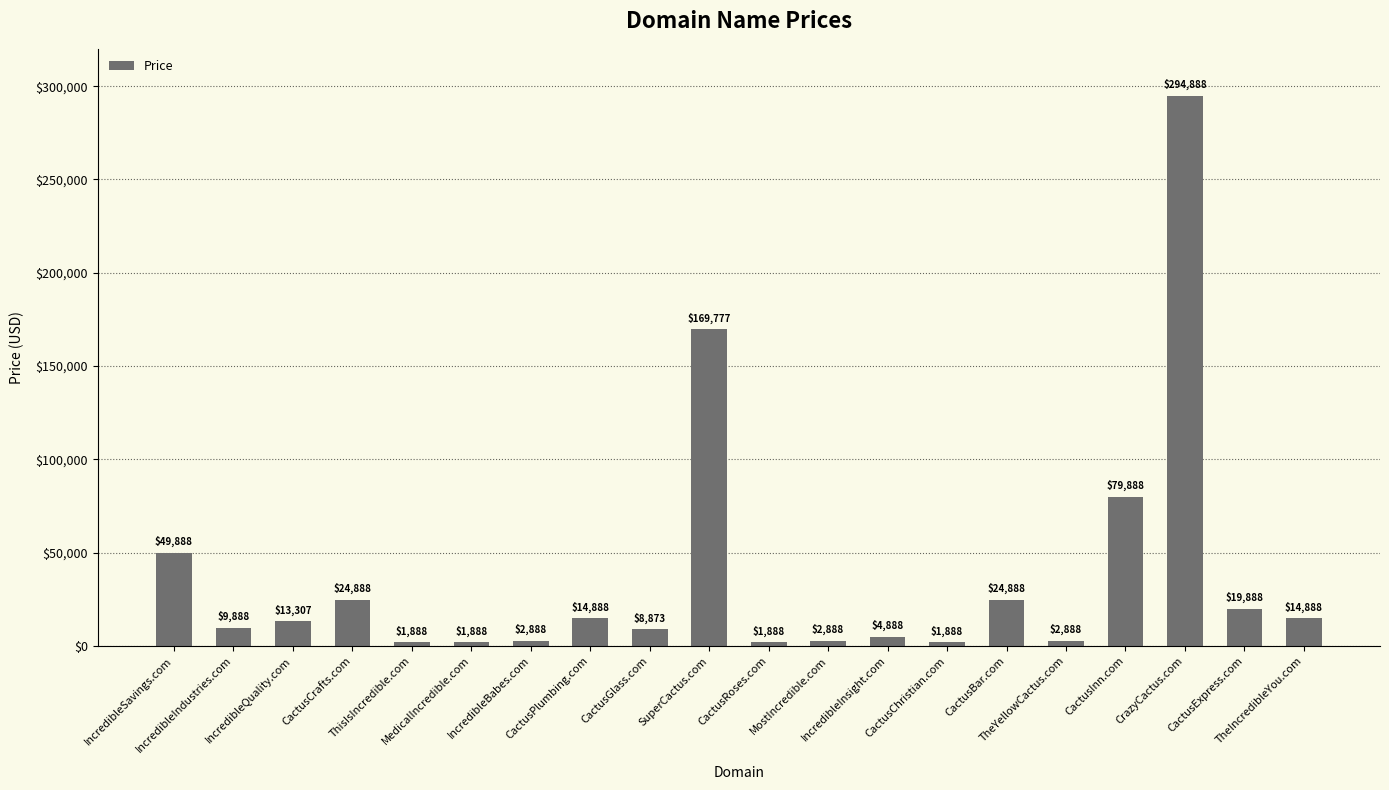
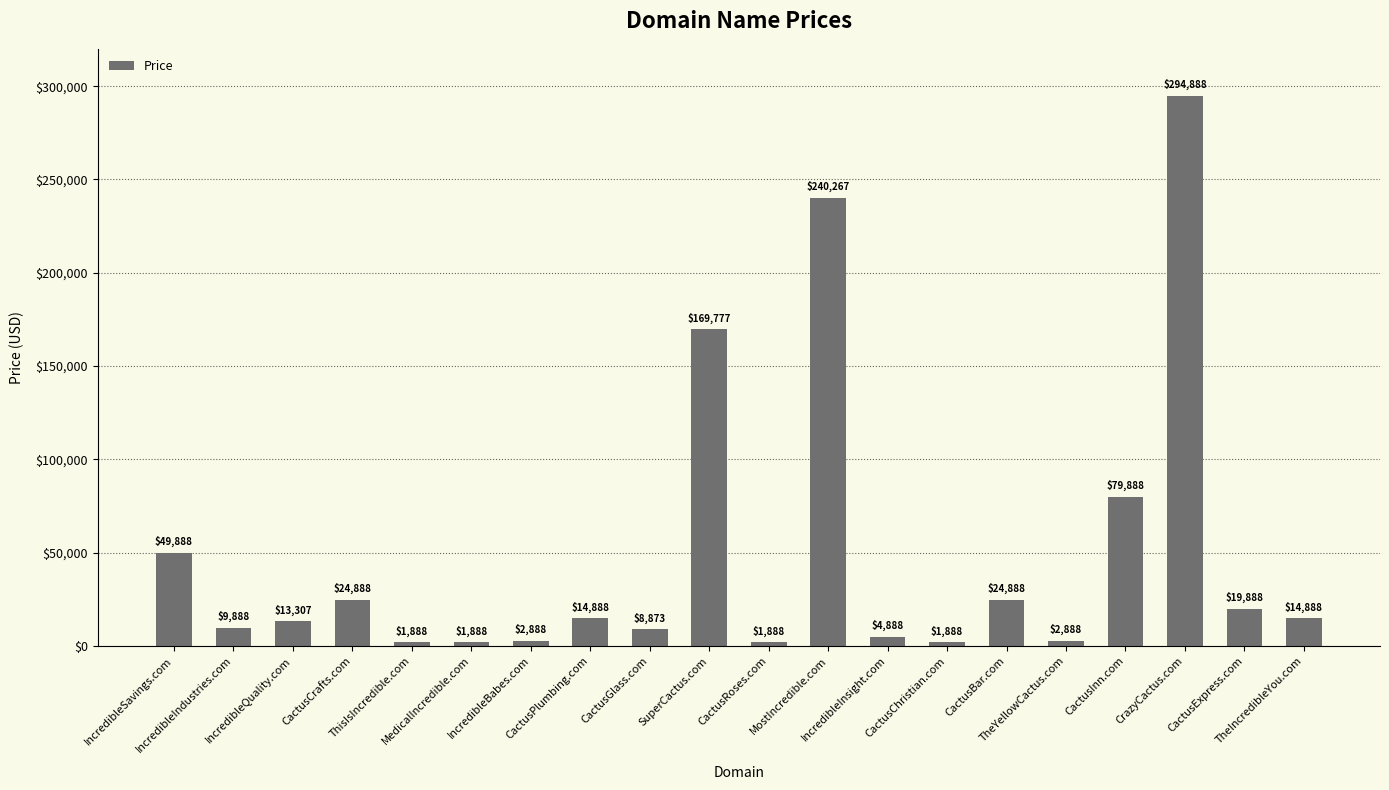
  {
    "IncredibleSavings.com": "$49,888",
    "IncredibleIndustries.com": "$9,888",
    "IncredibleQuality.com": "$13,307",
    "CactusCrafts.com": "$24,888",
    "ThisIsIncredible.com": "$1,888",
    "MedicalIncredible.com": "$1,888",
    "IncredibleBabes.com": "$2,888",
    "CactusPlumbing.com": "$14,888",
    "CactusGlass.com": "$8,873",
    "SuperCactus.com": "$169,777",
    "CactusRoses.com": "$1,888",
-   "MostIncredible.com": "$2,888",
+   "MostIncredible.com": "$240,267",
    "IncredibleInsight.com": "$4,888",
    "CactusChristian.com": "$1,888",
    "CactusBar.com": "$24,888",
    "TheYellowCactus.com": "$2,888",
    "CactusInn.com": "$79,888",
    "CrazyCactus.com": "$294,888",
    "CactusExpress.com": "$19,888",
    "TheIncredibleYou.com": "$14,888"
  }
